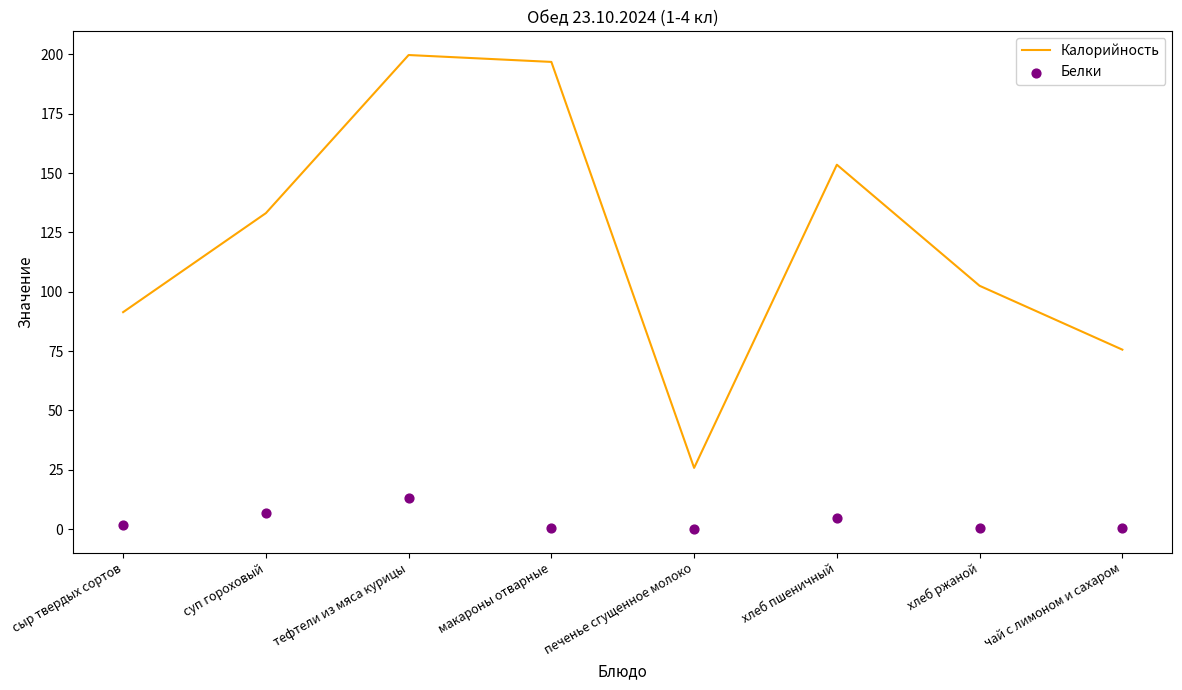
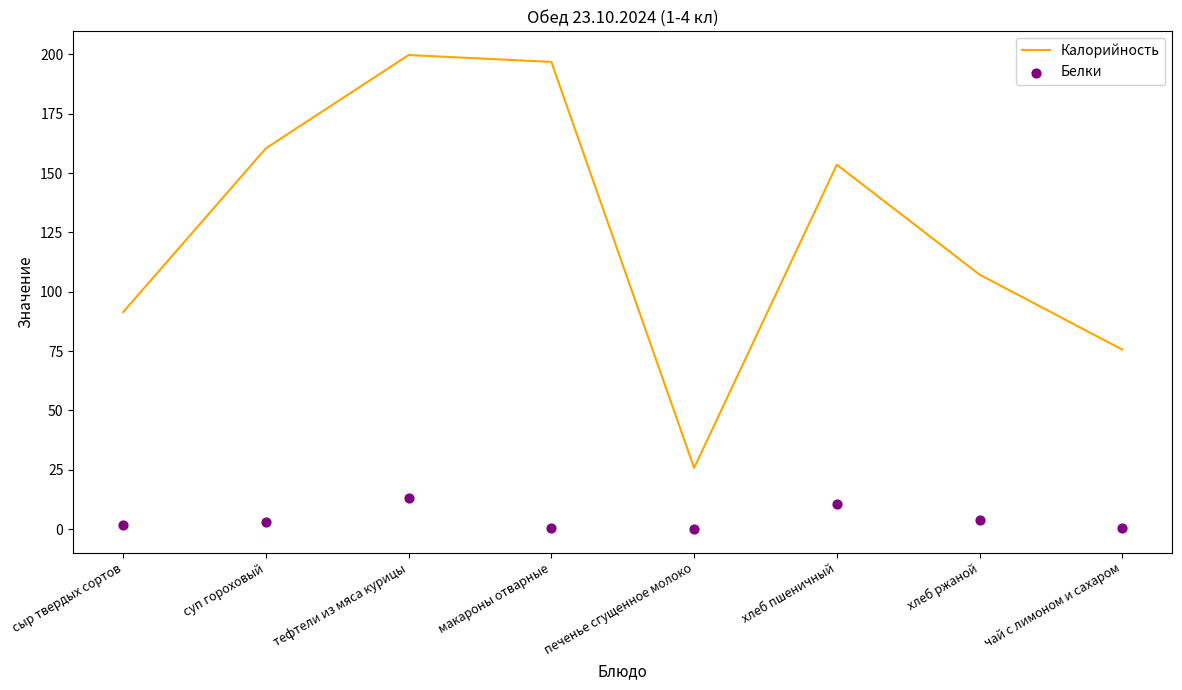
  {
    "Калорийность": {
      "сыр твердых сортов": 91,
-     "суп гороховый": 133,
+     "суп гороховый": 160,
      "тефтели из мяса курицы": 200,
      "макароны отварные": 197,
      "печенье сгущенное молоко": 26,
      "хлеб пшеничный": 154,
-     "хлеб ржаной": 103,
+     "хлеб ржаной": 107,
      "чай с лимоном и сахаром": 76
    },
    "Белки": {
-     "суп гороховый": 7,
-     "хлеб пшеничный": 5,
-     "хлеб ржаной": 1
+     "суп гороховый": 3,
+     "хлеб пшеничный": 11,
+     "хлеб ржаной": 4
    }
  }
